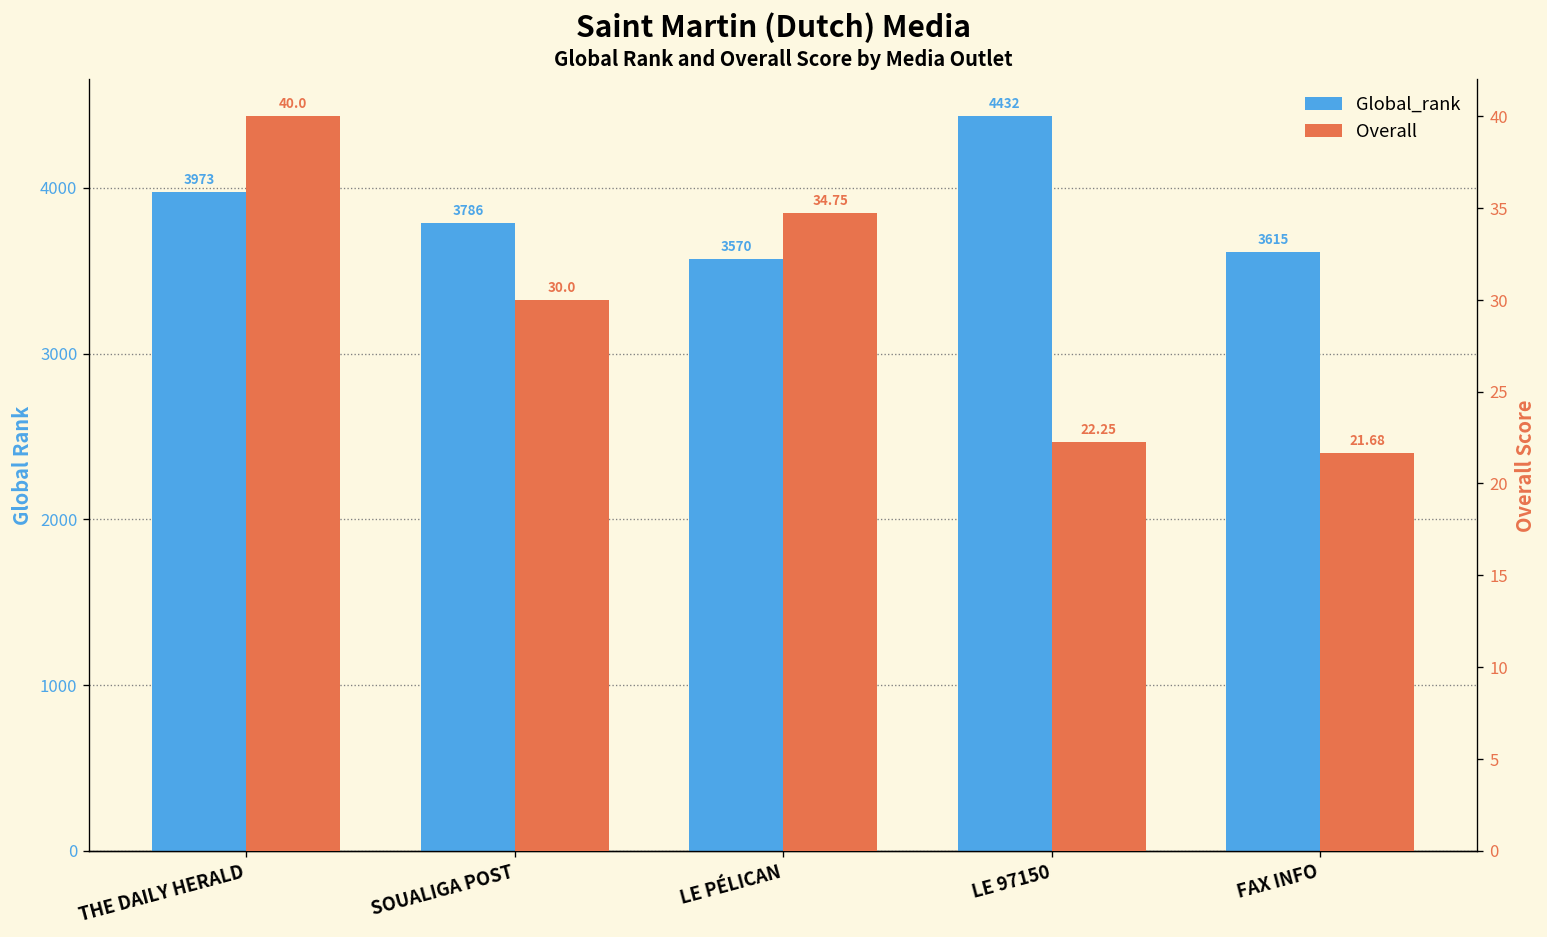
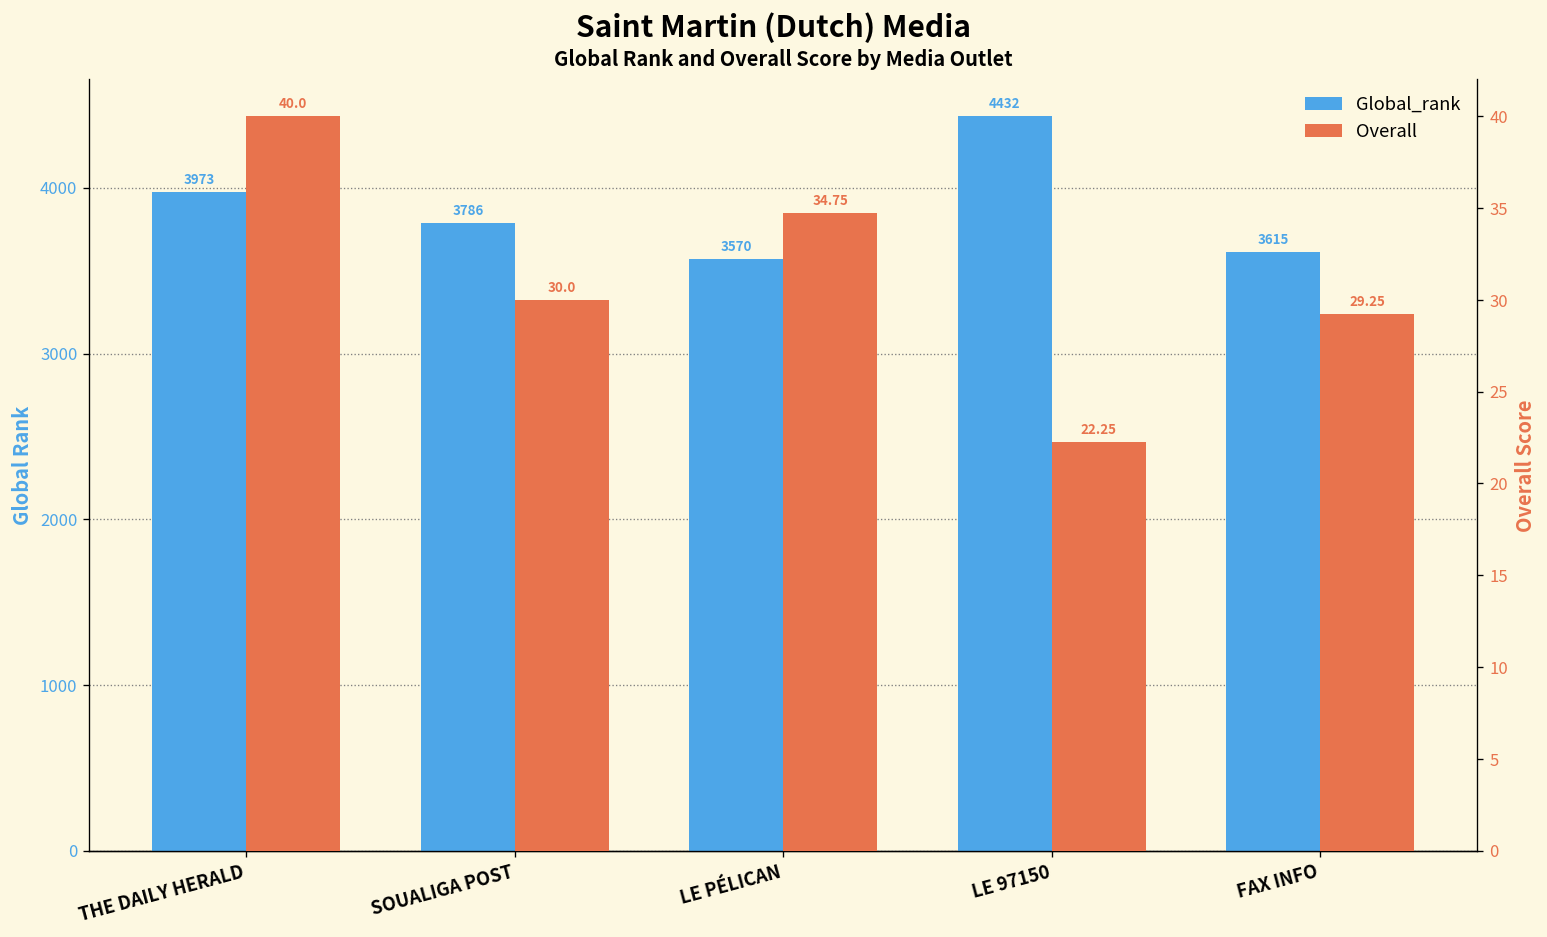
  {
    "Global_rank": {
      "THE DAILY HERALD": 3973,
      "SOUALIGA POST": 3786,
      "LE PÉLICAN": 3570,
      "LE 97150": 4432,
      "FAX INFO": 3615
    },
    "Overall": {
      "THE DAILY HERALD": 40.0,
      "SOUALIGA POST": 30.0,
      "LE PÉLICAN": 34.75,
      "LE 97150": 22.25,
-     "FAX INFO": 21.68
+     "FAX INFO": 29.25
    }
  }
